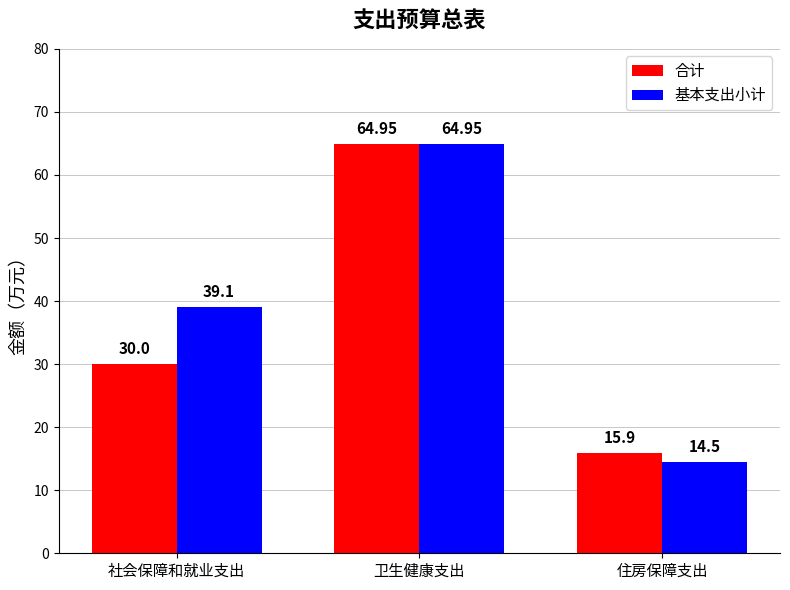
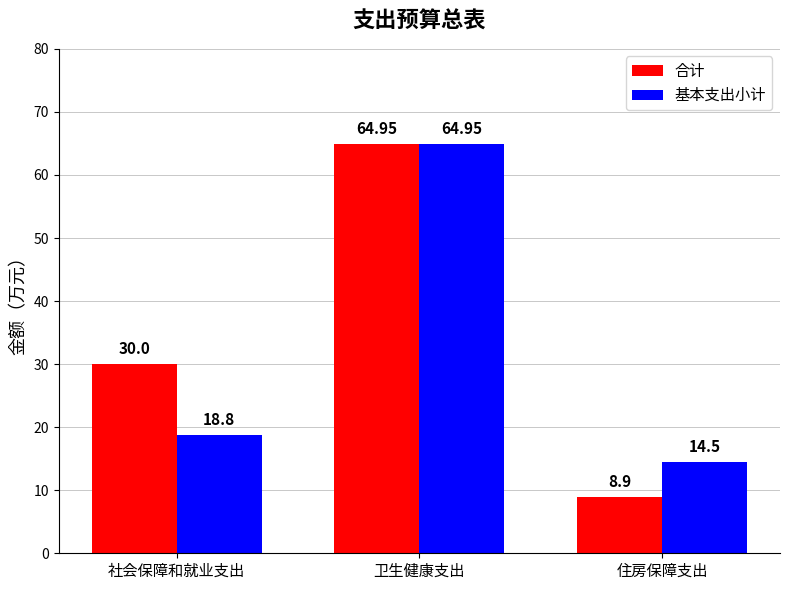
  {
    "合计": {
      "社会保障和就业支出": 30.0,
      "卫生健康支出": 64.95,
-     "住房保障支出": 15.9
+     "住房保障支出": 8.9
    },
    "基本支出小计": {
-     "社会保障和就业支出": 39.1,
+     "社会保障和就业支出": 18.8,
      "卫生健康支出": 64.95,
      "住房保障支出": 14.5
    }
  }
